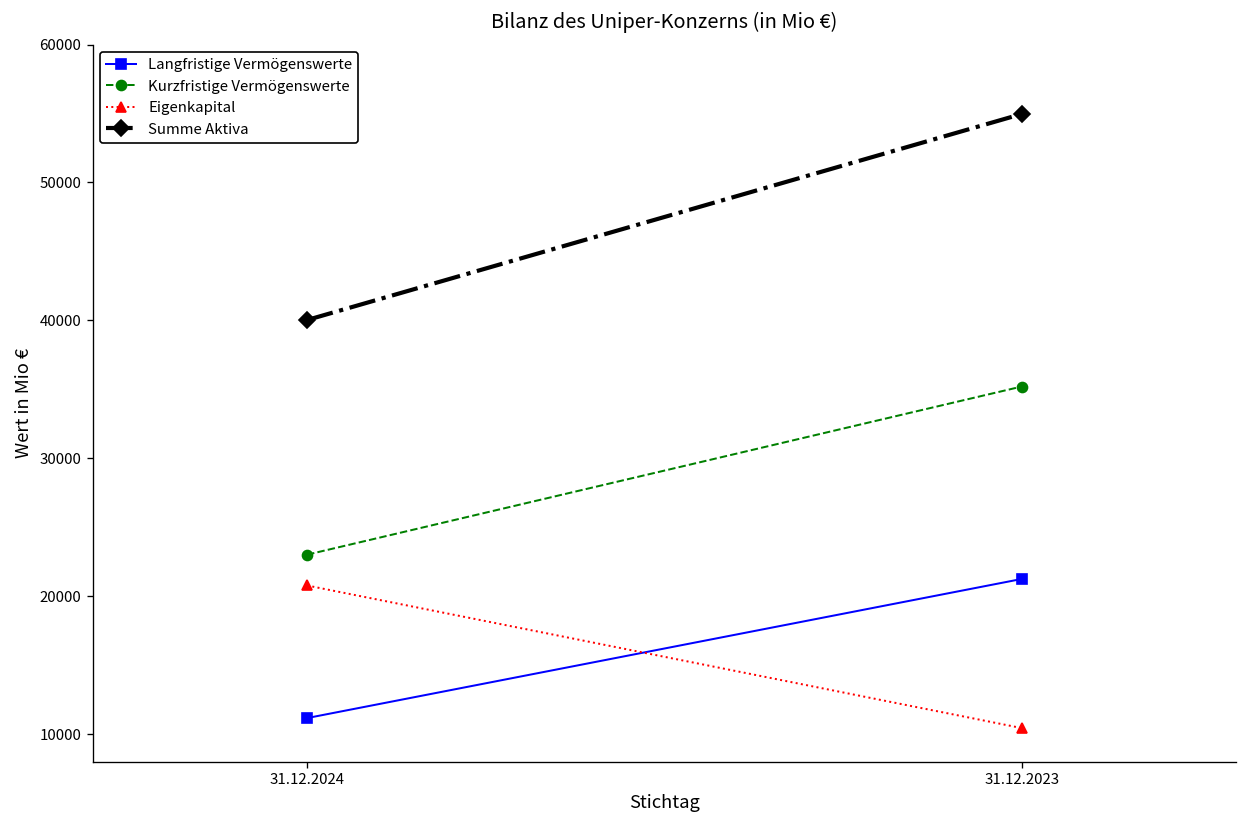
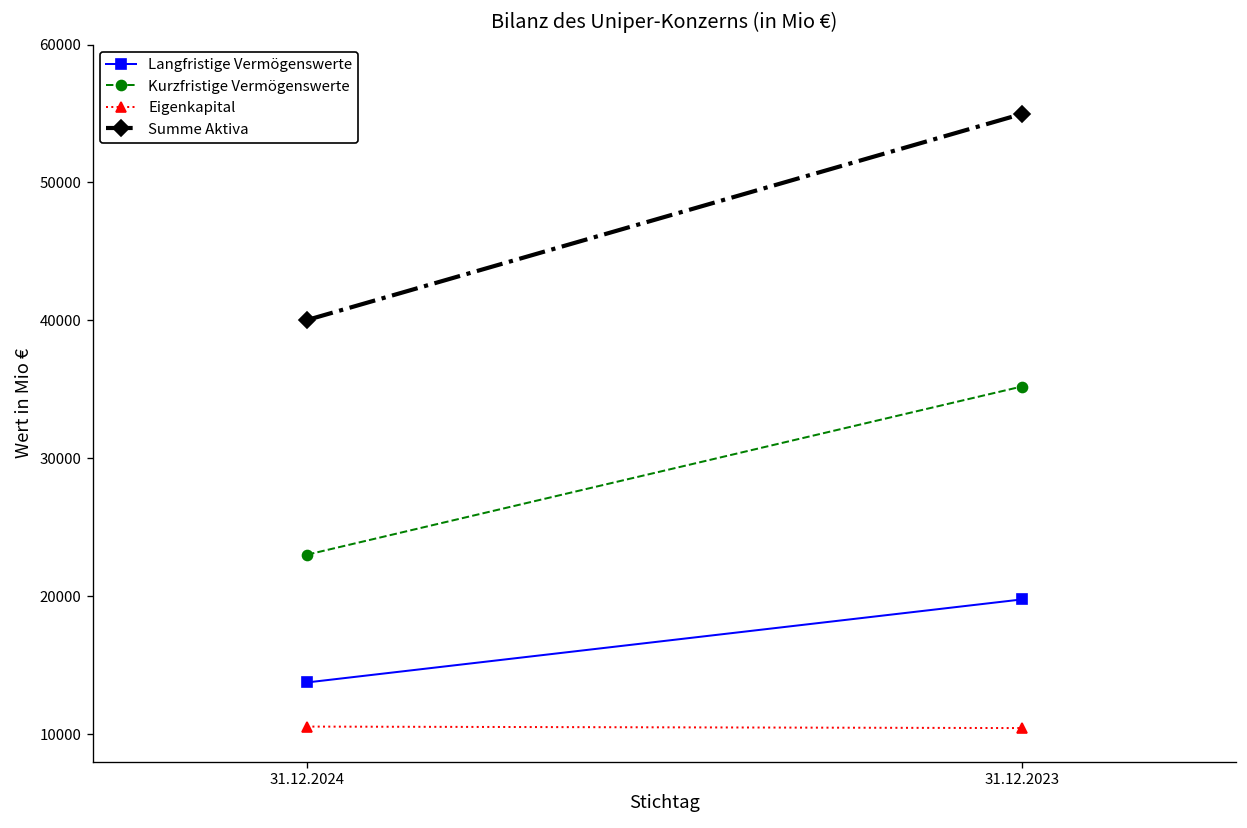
  {
    "Langfristige Vermögenswerte": {
-     "31.12.2024": 11200,
-     "31.12.2023": 21200
+     "31.12.2024": 13700,
+     "31.12.2023": 19800
    },
    "Kurzfristige Vermögenswerte": {
      "31.12.2024": 23000,
      "31.12.2023": 35200
    },
    "Eigenkapital": {
-     "31.12.2024": 20800,
+     "31.12.2024": 10500,
      "31.12.2023": 10400
    },
    "Summe Aktiva": {
      "31.12.2024": 40000,
      "31.12.2023": 55000
    }
  }
